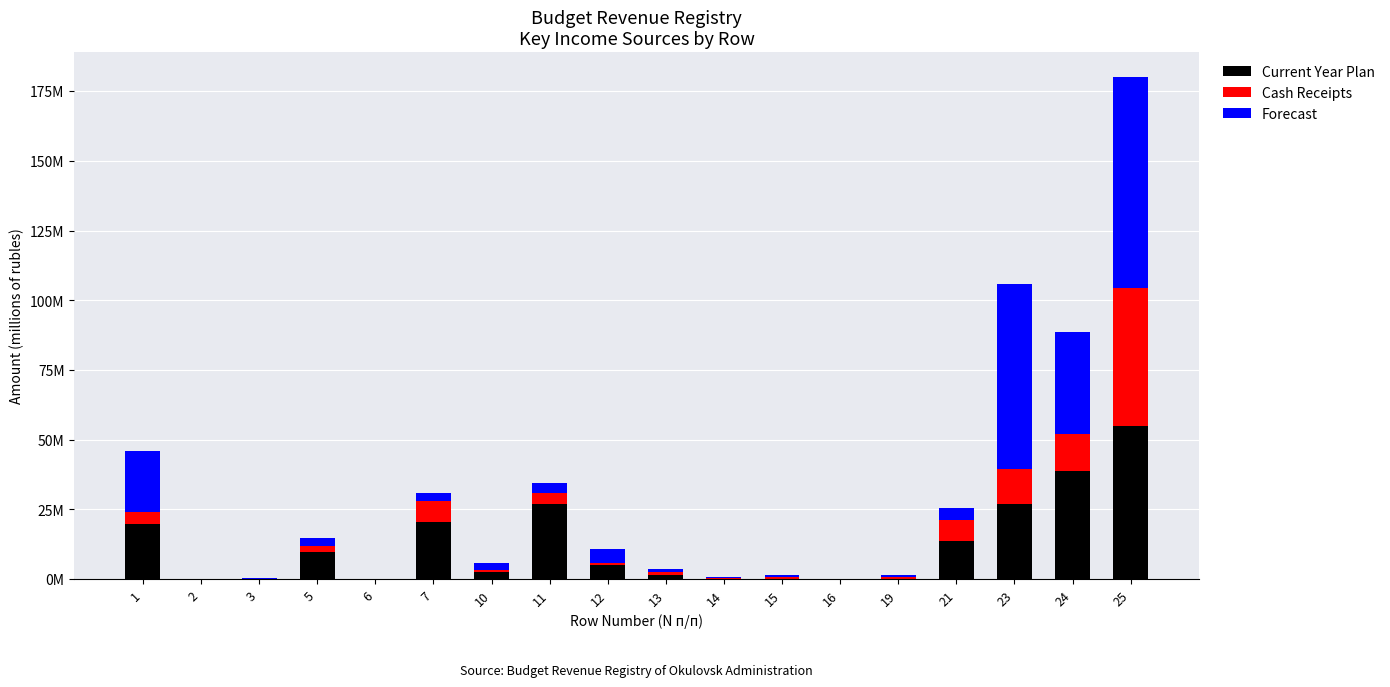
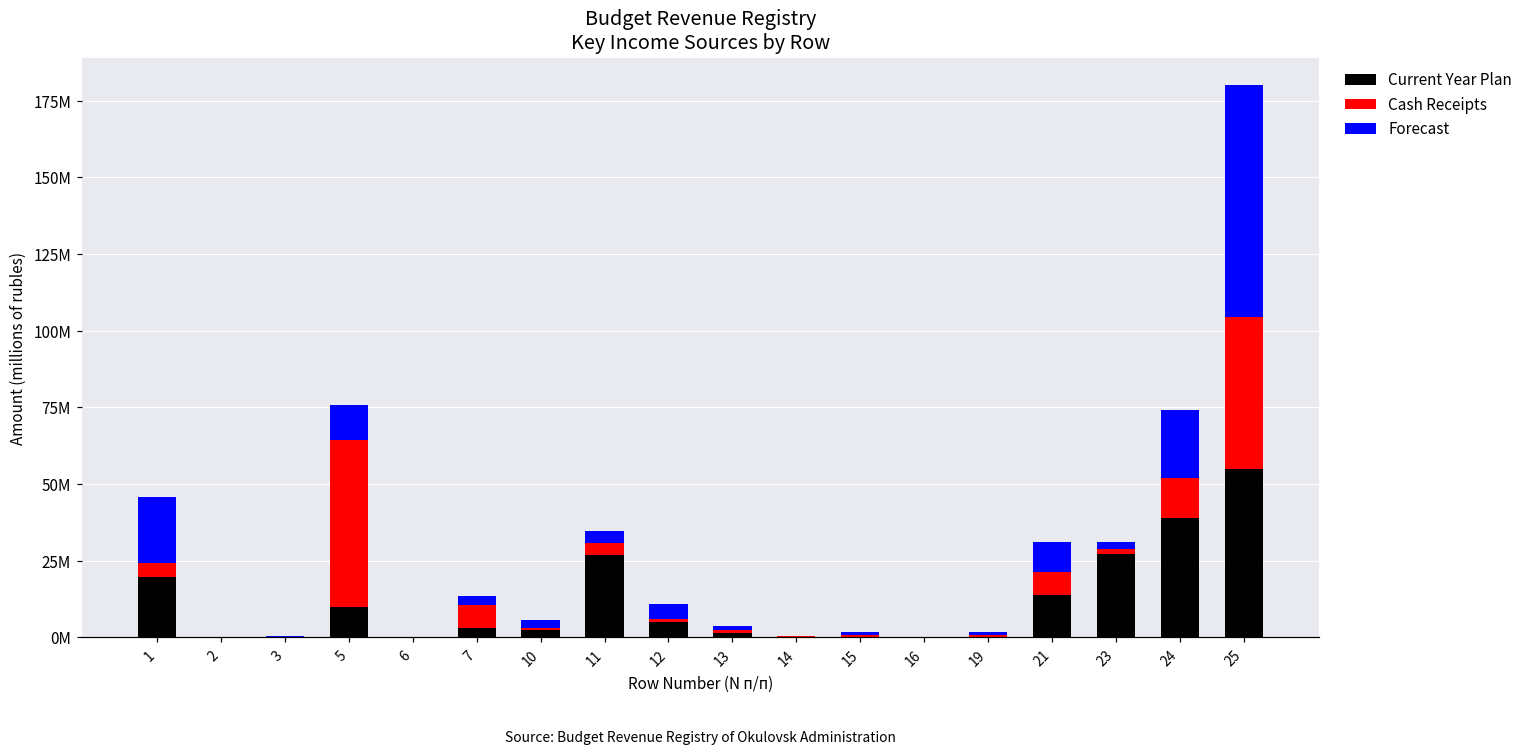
  {
    "Current Year Plan": {
      "1": 20000000,
      "5": 10000000,
-     "7": 21000000,
+     "7": 3000000,
      "10": 3000000,
      "11": 27000000,
      "12": 5000000,
      "13": 1000000,
      "21": 14000000,
      "23": 27000000,
      "24": 39000000,
      "25": 55000000
    },
    "Cash Receipts": {
      "1": 4000000,
-     "5": 2000000,
+     "5": 55000000,
      "7": 8000000,
      "11": 4000000,
      "12": 1000000,
      "13": 1000000,
      "21": 8000000,
-     "23": 12000000,
+     "23": 2000000,
      "24": 13000000,
      "25": 49000000
    },
    "Forecast": {
      "1": 22000000,
-     "5": 3000000,
+     "5": 12000000,
      "7": 3000000,
      "10": 3000000,
      "11": 4000000,
      "12": 5000000,
      "13": 1000000,
      "19": 1000000,
-     "21": 4000000,
-     "23": 67000000,
-     "24": 36000000,
+     "21": 10000000,
+     "23": 2000000,
+     "24": 22000000,
      "25": 76000000
    }
  }
